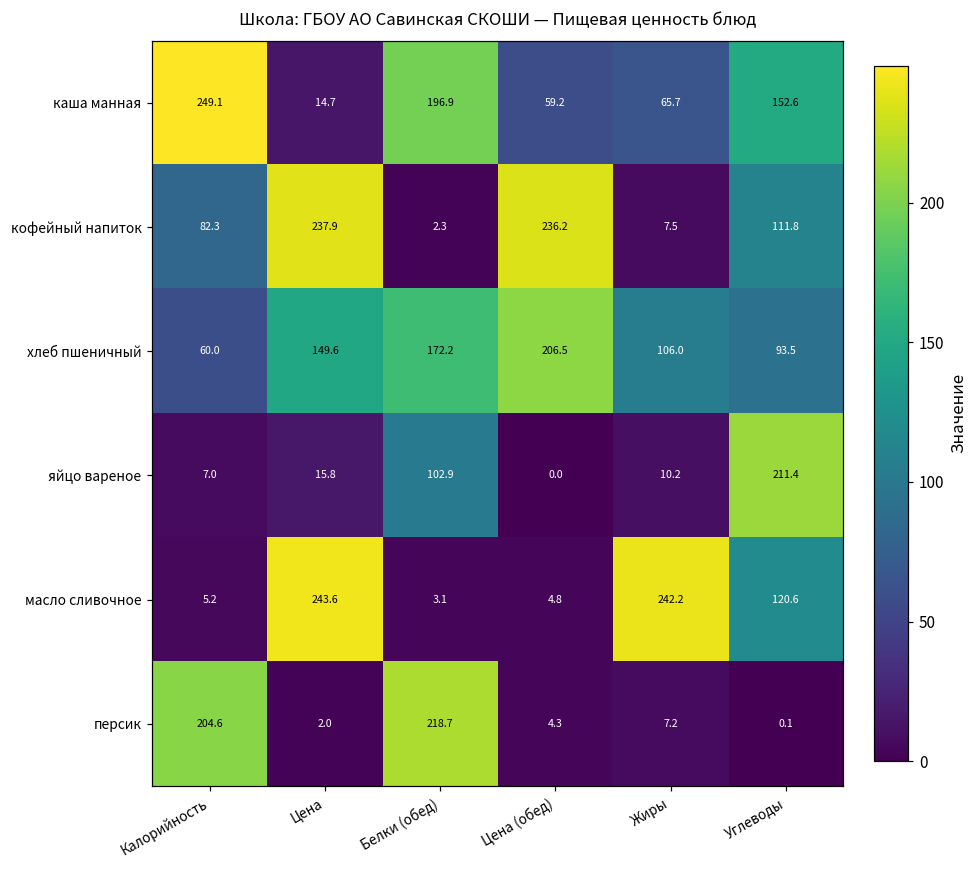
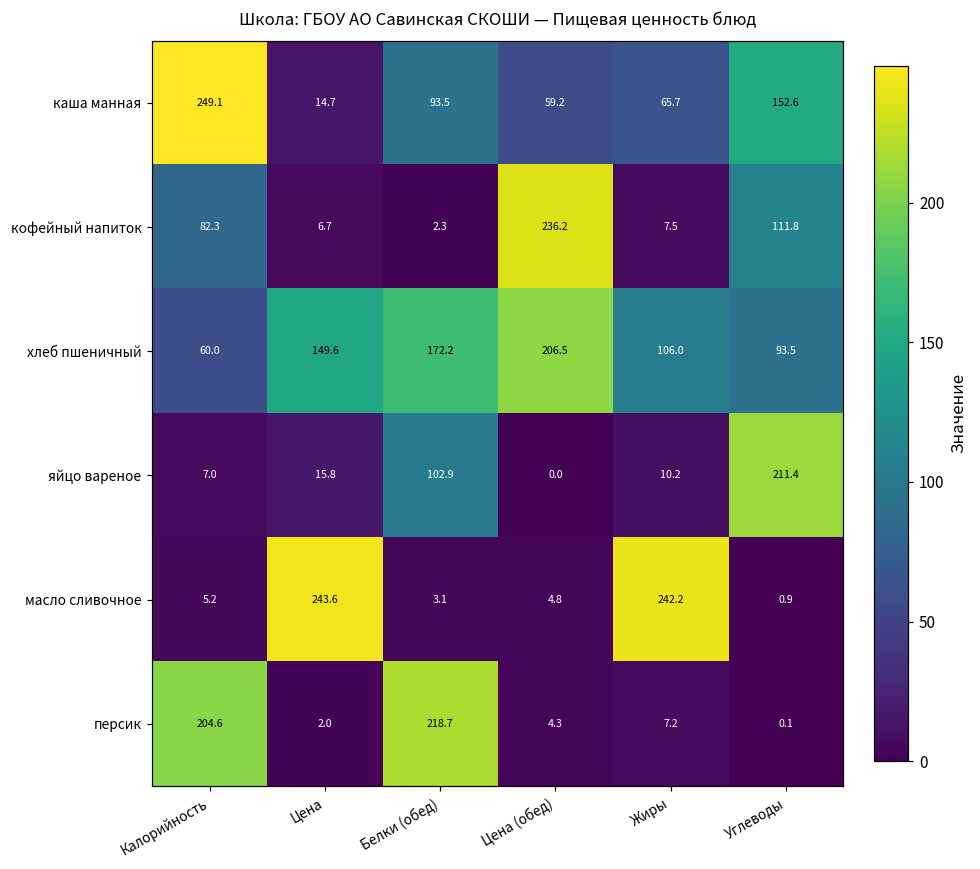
  {
    "каша манная": {
      "Калорийность": 249.1,
      "Цена": 14.7,
-     "Белки (обед)": 196.9,
+     "Белки (обед)": 93.5,
      "Цена (обед)": 59.2,
      "Жиры": 65.7,
      "Углеводы": 152.6
    },
    "кофейный напиток": {
      "Калорийность": 82.3,
-     "Цена": 237.9,
+     "Цена": 6.7,
      "Белки (обед)": 2.3,
      "Цена (обед)": 236.2,
      "Жиры": 7.5,
      "Углеводы": 111.8
    },
    "хлеб пшеничный": {
      "Калорийность": 60.0,
      "Цена": 149.6,
      "Белки (обед)": 172.2,
      "Цена (обед)": 206.5,
      "Жиры": 106.0,
      "Углеводы": 93.5
    },
    "яйцо вареное": {
      "Калорийность": 7.0,
      "Цена": 15.8,
      "Белки (обед)": 102.9,
      "Цена (обед)": 0.0,
      "Жиры": 10.2,
      "Углеводы": 211.4
    },
    "масло сливочное": {
      "Калорийность": 5.2,
      "Цена": 243.6,
      "Белки (обед)": 3.1,
      "Цена (обед)": 4.8,
      "Жиры": 242.2,
-     "Углеводы": 120.6
+     "Углеводы": 0.9
    },
    "персик": {
      "Калорийность": 204.6,
      "Цена": 2.0,
      "Белки (обед)": 218.7,
      "Цена (обед)": 4.3,
      "Жиры": 7.2,
      "Углеводы": 0.1
    }
  }
